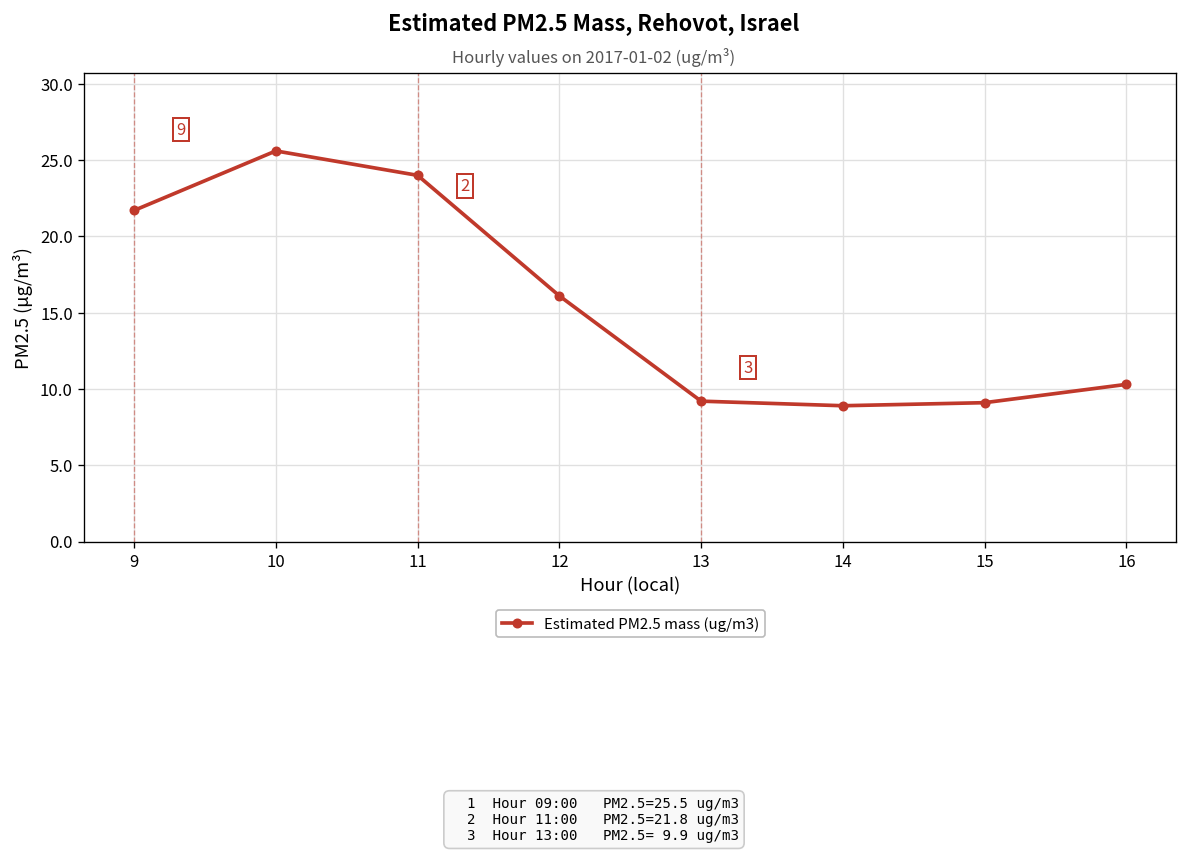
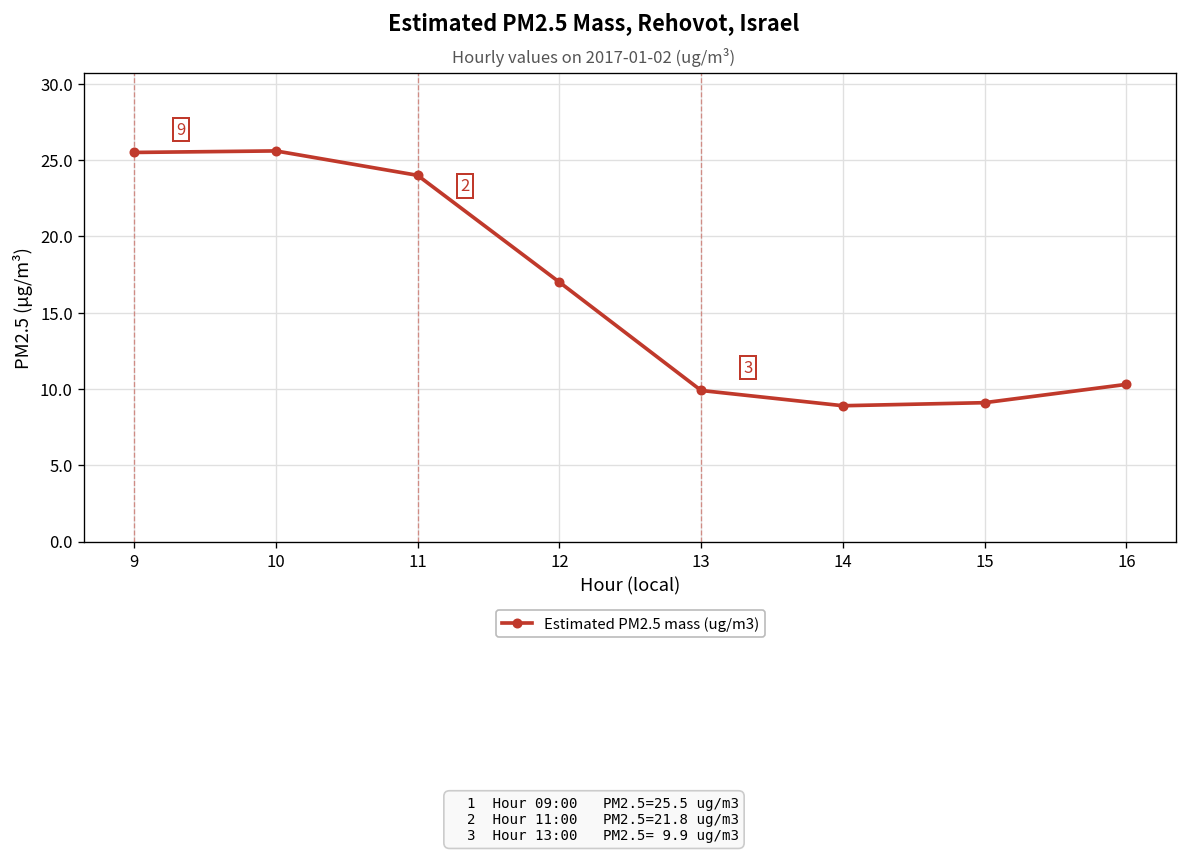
  {
-   "9": 21.7,
+   "9": 25.5,
    "10": 25.6,
    "11": 24.0,
-   "12": 16.1,
-   "13": 9.2,
+   "12": 17.0,
+   "13": 9.9,
    "14": 8.9,
    "15": 9.1,
    "16": 10.3
  }
